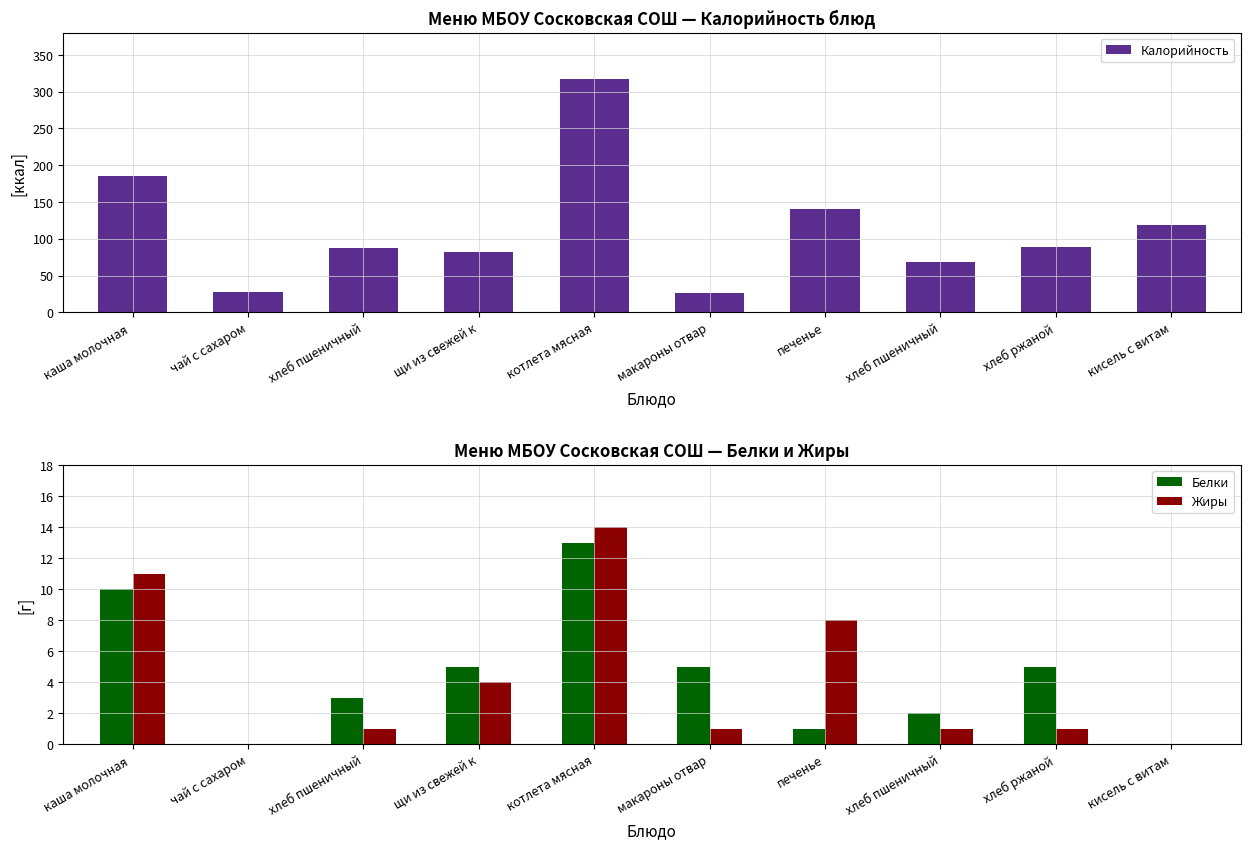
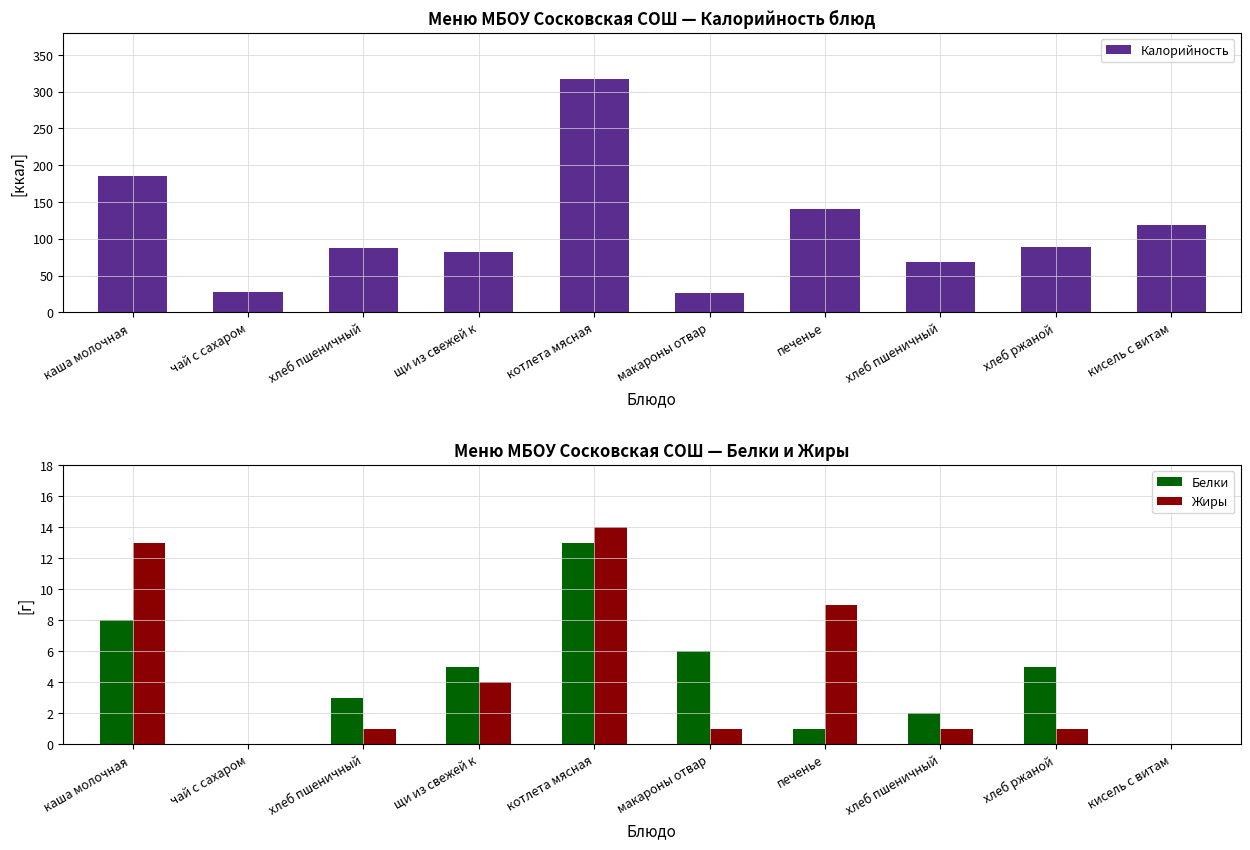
  {
    "Меню МБОУ Сосковская СОШ — Калорийность блюд": {
      "каша молочная": 190,
      "чай с сахаром": 30,
      "щи из свежей к": 80,
      "котлета мясная": 320,
      "макароны отвар": 30,
      "печенье": 140,
      "хлеб ржаной": 90,
      "кисель с витам": 120
    },
    "Меню МБОУ Сосковская СОШ — Белки и Жиры": {
      "Белки": {
-       "каша молочная": 10,
+       "каша молочная": 8,
        "чай с сахаром": 0,
        "щи из свежей к": 5,
        "котлета мясная": 13,
-       "макароны отвар": 5,
+       "макароны отвар": 6,
        "печенье": 1,
        "хлеб ржаной": 5,
        "кисель с витам": 0
      },
      "Жиры": {
-       "каша молочная": 11,
+       "каша молочная": 13,
        "чай с сахаром": 0,
        "щи из свежей к": 4,
        "котлета мясная": 14,
        "макароны отвар": 1,
-       "печенье": 8,
+       "печенье": 9,
        "хлеб ржаной": 1,
        "кисель с витам": 0
      }
    }
  }
